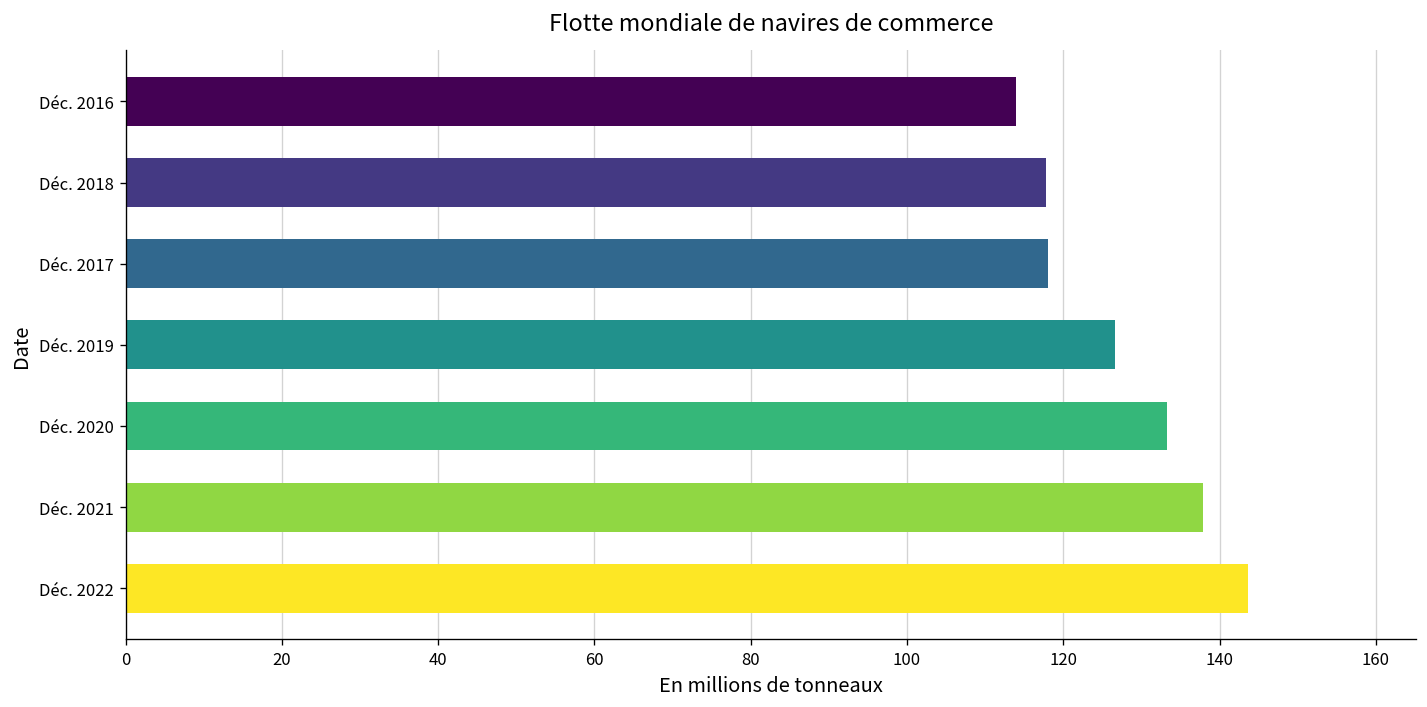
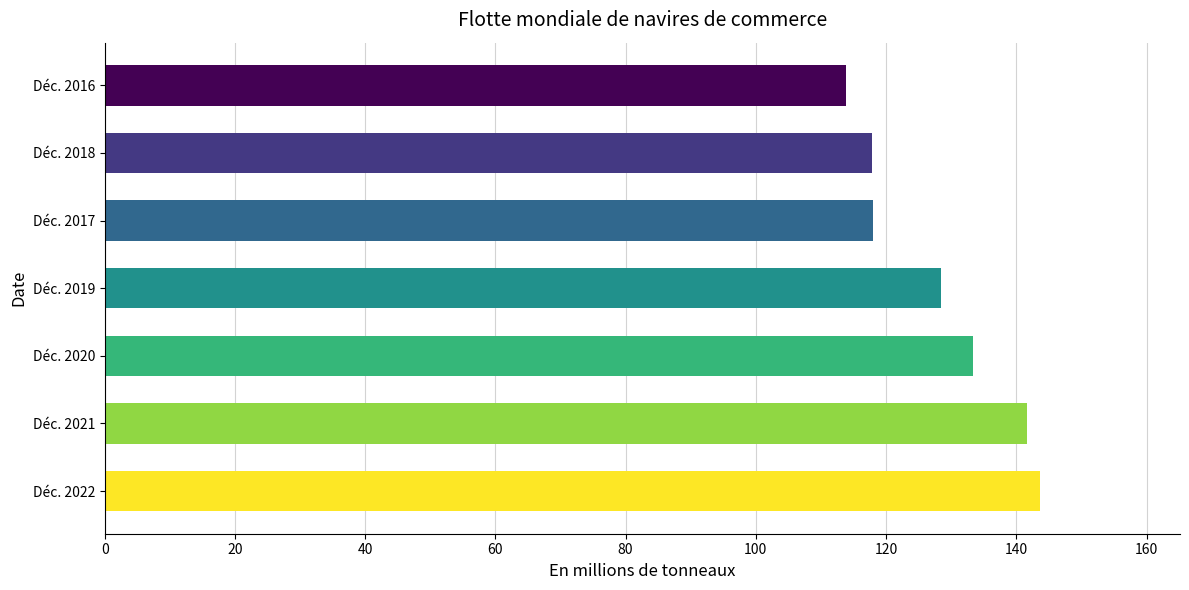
  {
    "Déc. 2016": 114,
    "Déc. 2018": 118,
    "Déc. 2017": 118,
-   "Déc. 2019": 127,
+   "Déc. 2019": 128,
    "Déc. 2020": 133,
-   "Déc. 2021": 138,
+   "Déc. 2021": 142,
    "Déc. 2022": 144
  }
